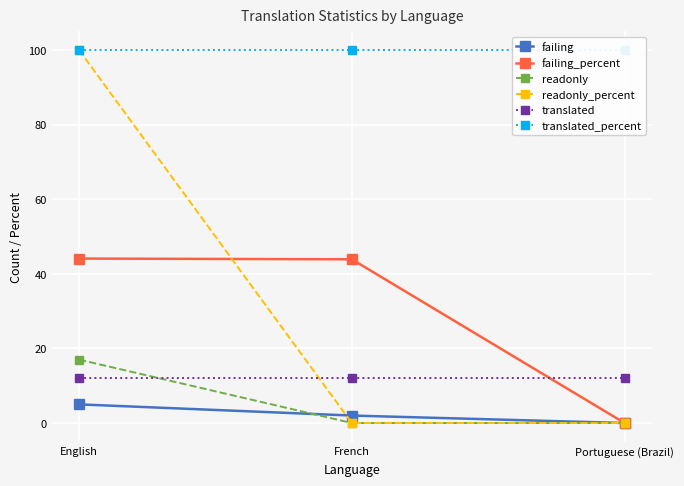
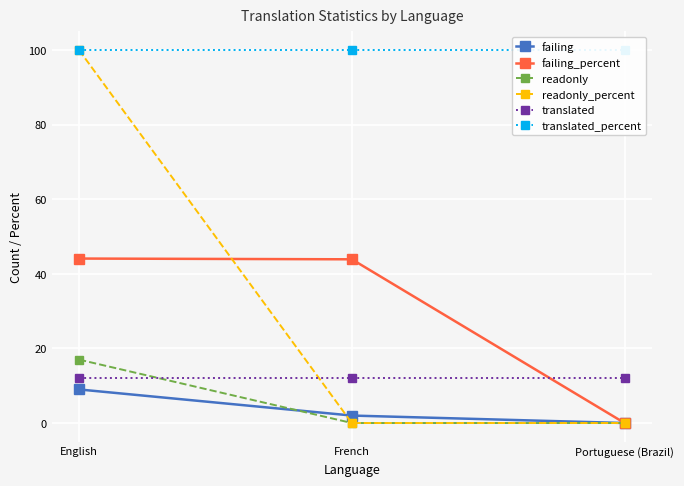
  {
    "failing": {
-     "English": 5,
+     "English": 9,
      "French": 2
    },
    "failing_percent": {
      "English": 44,
      "French": 44
    },
    "readonly": {
      "English": 17
    },
    "translated": {
      "English": 12,
      "French": 12,
      "Portuguese (Brazil)": 12
    },
    "translated_percent": {
      "French": 100
    }
  }
